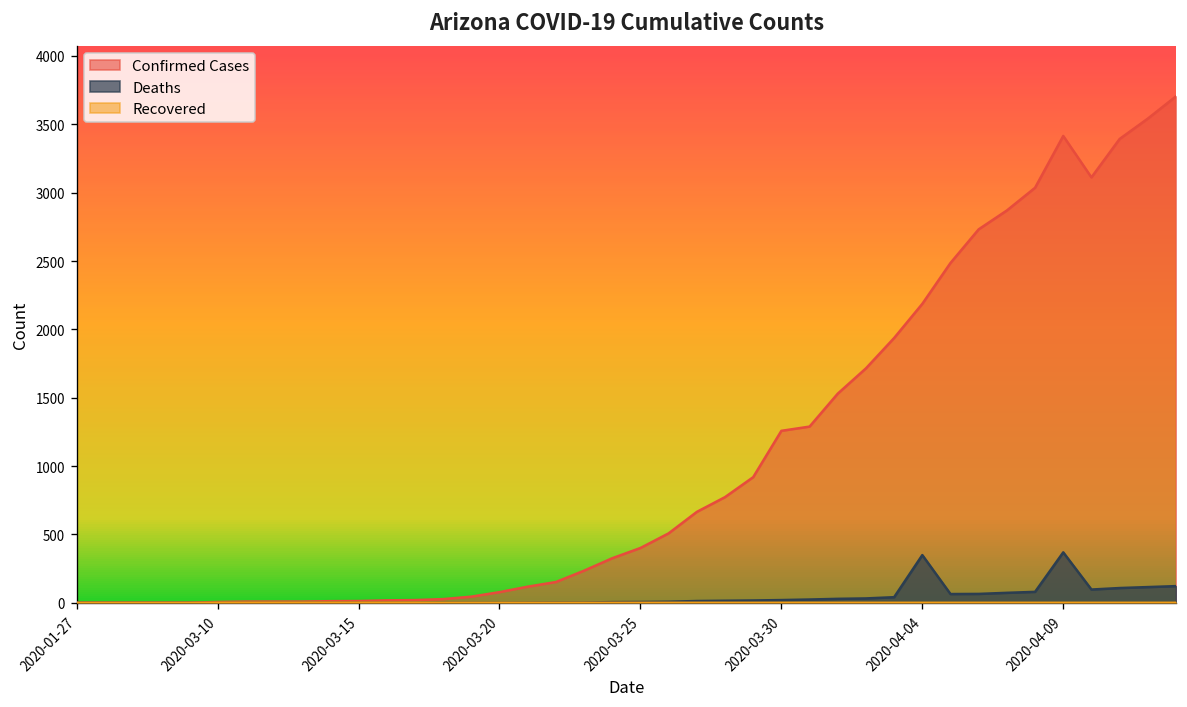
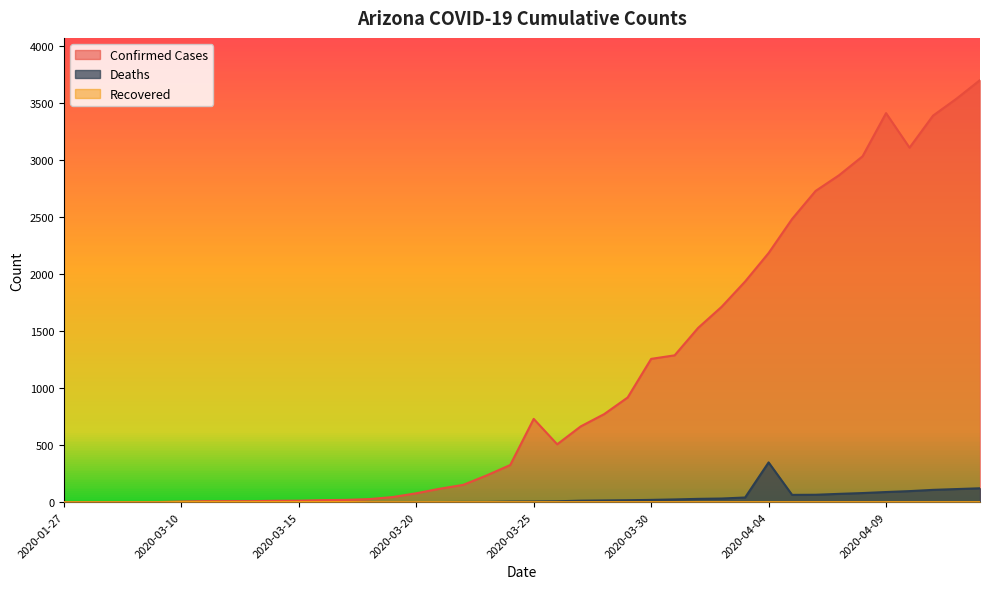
  {
    "Confirmed Cases": {
      "2020-03-20": 80,
-     "2020-03-25": 400,
+     "2020-03-25": 730,
      "2020-03-30": 1260,
      "2020-04-04": 2190,
      "2020-04-09": 3420
    },
    "Deaths": {
      "2020-04-04": 350,
-     "2020-04-09": 370
+     "2020-04-09": 90
    },
    "Recovered": {
      "2020-04-04": 0,
      "2020-04-09": 0
    }
  }
